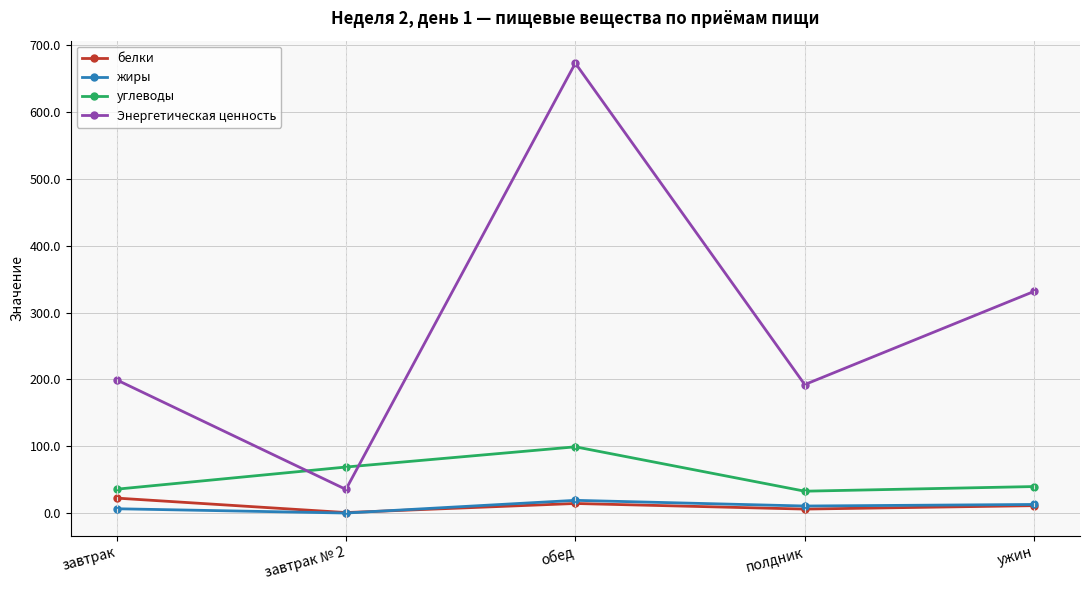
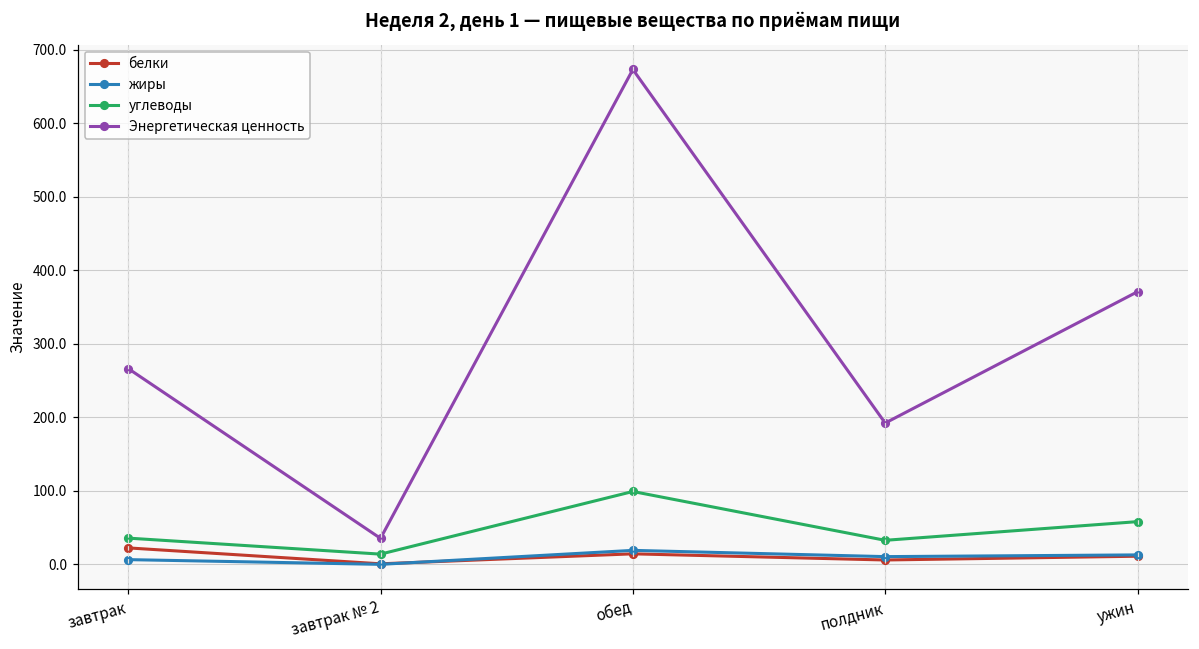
  {
    "белки": {
      "завтрак": 20,
      "обед": 10,
      "полдник": 10
    },
    "жиры": {
      "завтрак": 10,
      "обед": 20,
      "полдник": 10
    },
    "углеводы": {
      "завтрак": 40,
-     "завтрак № 2": 70,
+     "завтрак № 2": 10,
      "обед": 100,
      "полдник": 30,
-     "ужин": 40
+     "ужин": 60
    },
    "Энергетическая ценность": {
-     "завтрак": 200,
+     "завтрак": 270,
      "завтрак № 2": 40,
      "обед": 670,
      "полдник": 190,
-     "ужин": 330
+     "ужин": 370
    }
  }
